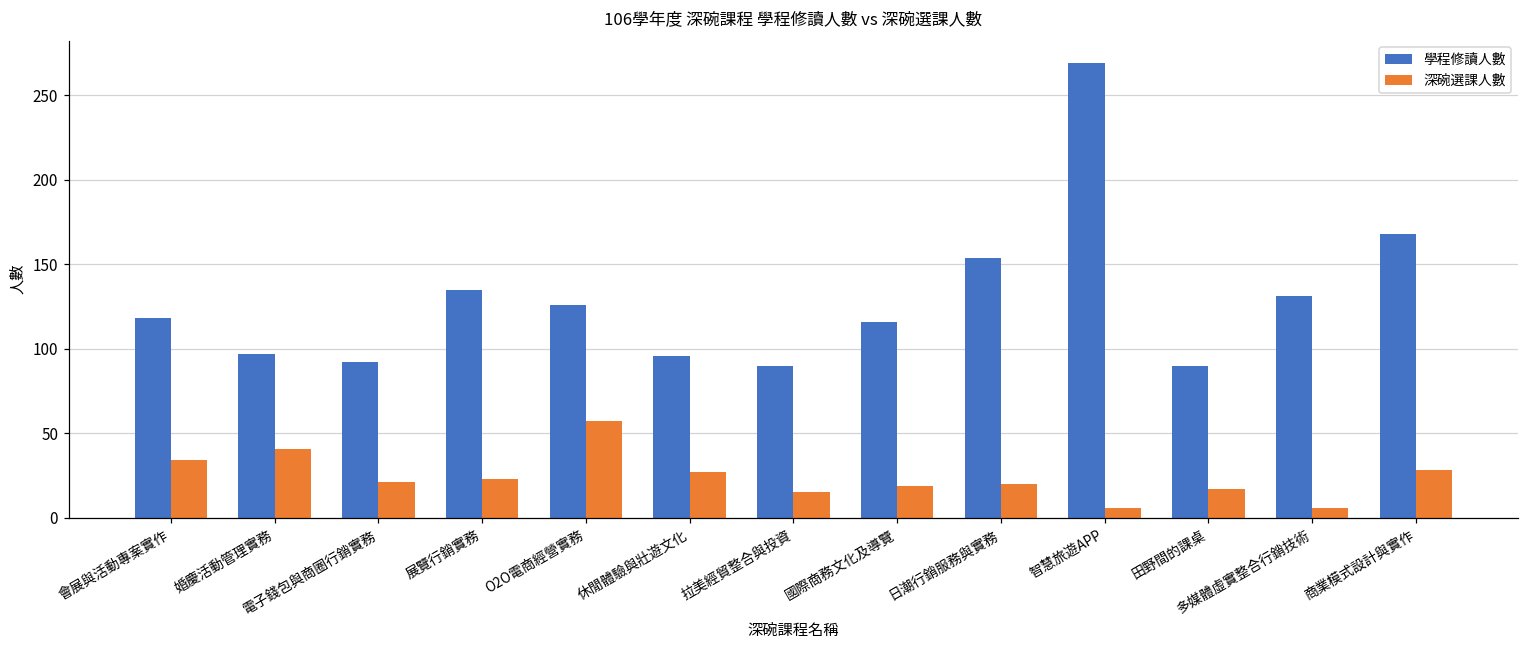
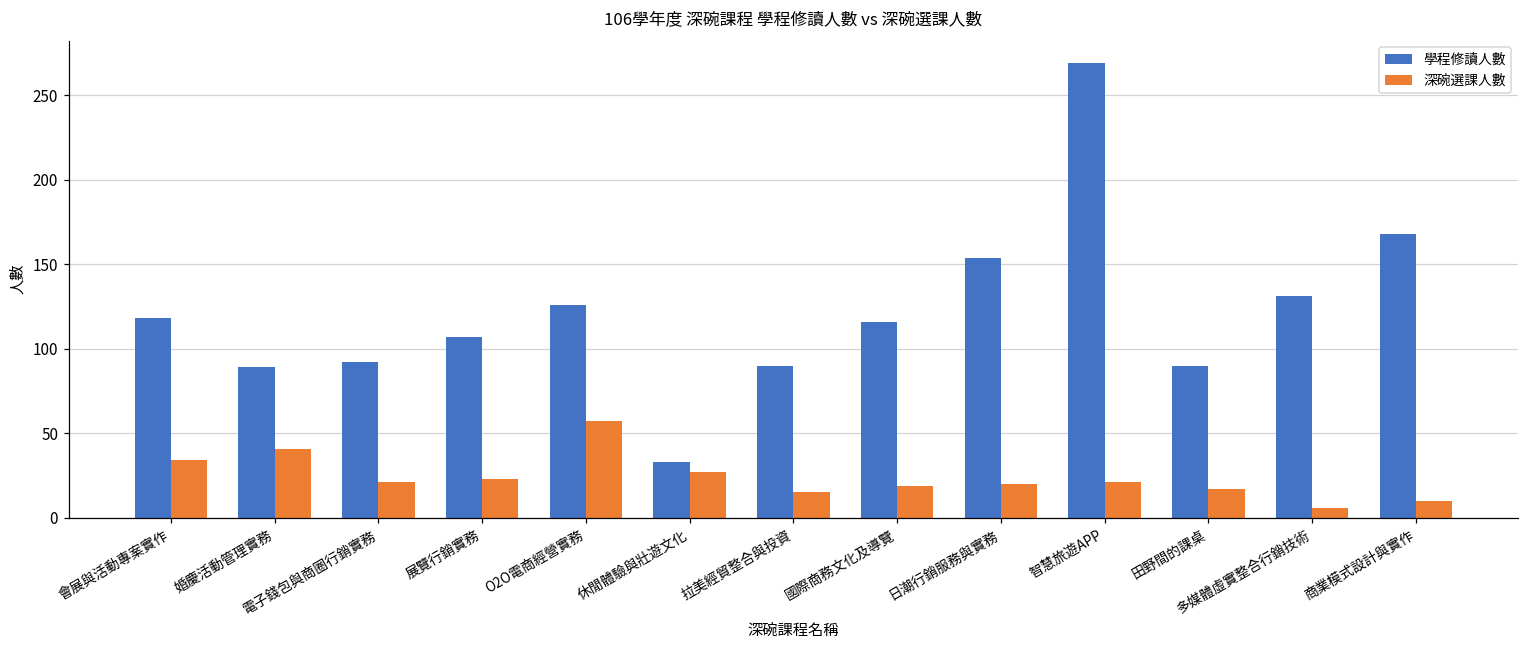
  {
    "學程修讀人數": {
      "會展與活動專案實作": 118,
-     "婚慶活動管理實務": 97,
+     "婚慶活動管理實務": 89,
      "電子錢包與商圈行銷實務": 92,
-     "展覽行銷實務": 135,
+     "展覽行銷實務": 107,
      "O2O電商經營實務": 126,
-     "休閒體驗與壯遊文化": 96,
+     "休閒體驗與壯遊文化": 33,
      "拉美經貿整合與投資": 90,
      "國際商務文化及導覽": 116,
      "日潮行銷服務與實務": 154,
      "智慧旅遊APP": 269,
      "田野間的課桌": 90,
      "多媒體虛實整合行銷技術": 131,
      "商業模式設計與實作": 168
    },
    "深碗選課人數": {
      "會展與活動專案實作": 34,
      "婚慶活動管理實務": 41,
      "電子錢包與商圈行銷實務": 21,
      "展覽行銷實務": 23,
      "O2O電商經營實務": 57,
      "休閒體驗與壯遊文化": 27,
      "拉美經貿整合與投資": 15,
      "國際商務文化及導覽": 19,
      "日潮行銷服務與實務": 20,
-     "智慧旅遊APP": 6,
+     "智慧旅遊APP": 21,
      "田野間的課桌": 17,
      "多媒體虛實整合行銷技術": 6,
-     "商業模式設計與實作": 28
+     "商業模式設計與實作": 10
    }
  }
